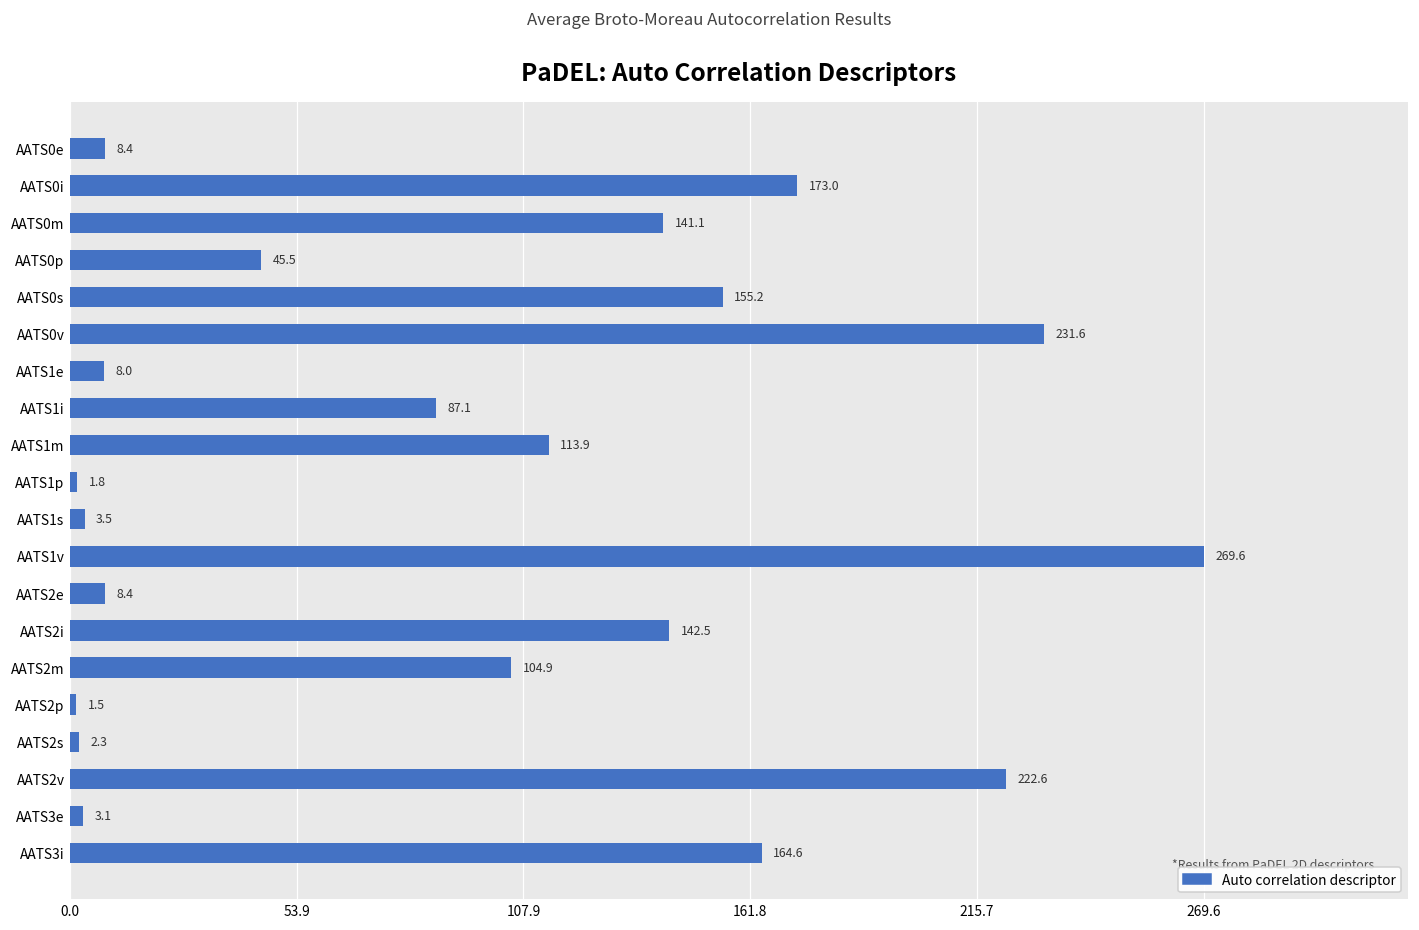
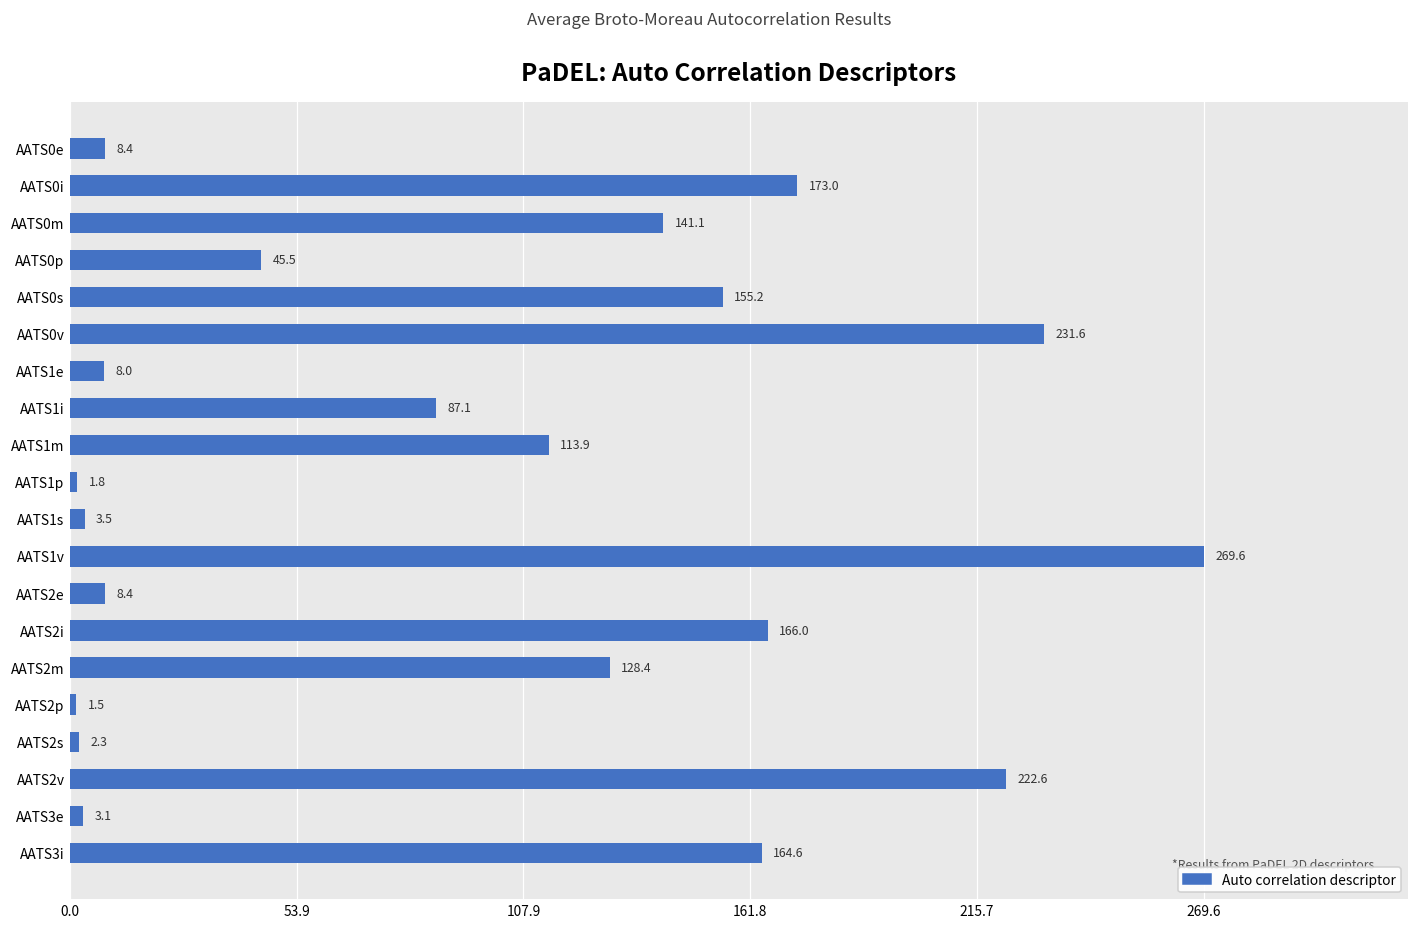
  {
    "AATS0e": 8.4,
    "AATS0i": 173.0,
    "AATS0m": 141.1,
    "AATS0p": 45.5,
    "AATS0s": 155.2,
    "AATS0v": 231.6,
    "AATS1e": 8.0,
    "AATS1i": 87.1,
    "AATS1m": 113.9,
    "AATS1p": 1.8,
    "AATS1s": 3.5,
    "AATS1v": 269.6,
    "AATS2e": 8.4,
-   "AATS2i": 142.5,
-   "AATS2m": 104.9,
+   "AATS2i": 166.0,
+   "AATS2m": 128.4,
    "AATS2p": 1.5,
    "AATS2s": 2.3,
    "AATS2v": 222.6,
    "AATS3e": 3.1,
    "AATS3i": 164.6
  }
